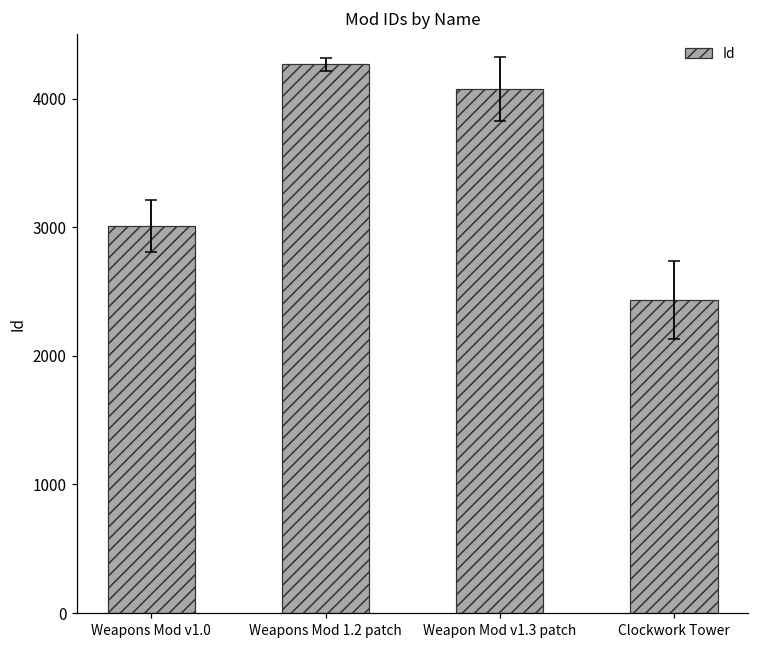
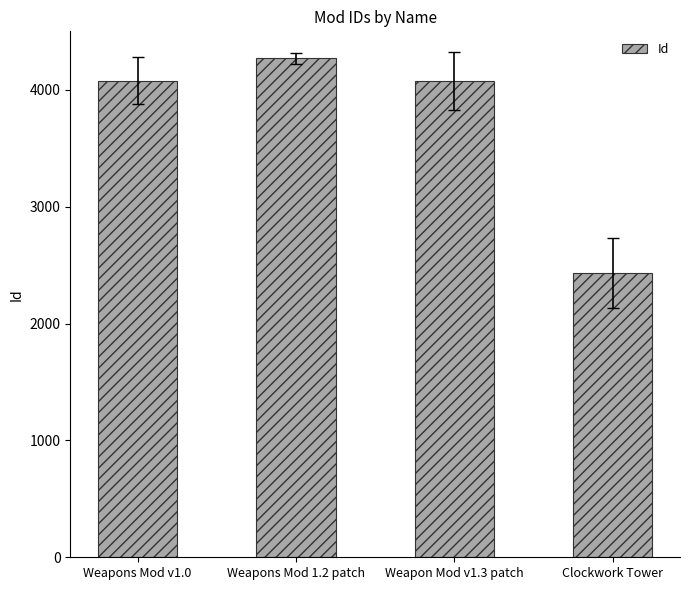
  {
    "Id": {
-     "Weapons Mod v1.0": 3010,
+     "Weapons Mod v1.0": 4080,
      "Weapons Mod 1.2 patch": 4270,
      "Weapon Mod v1.3 patch": 4080,
      "Clockwork Tower": 2440
    }
  }
